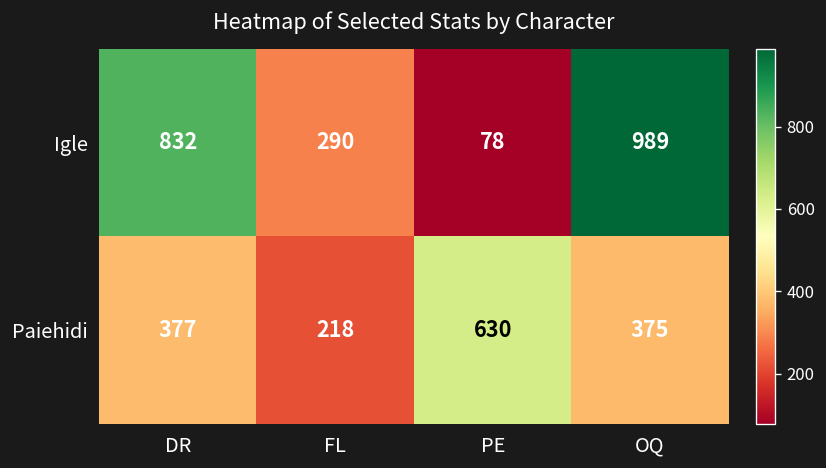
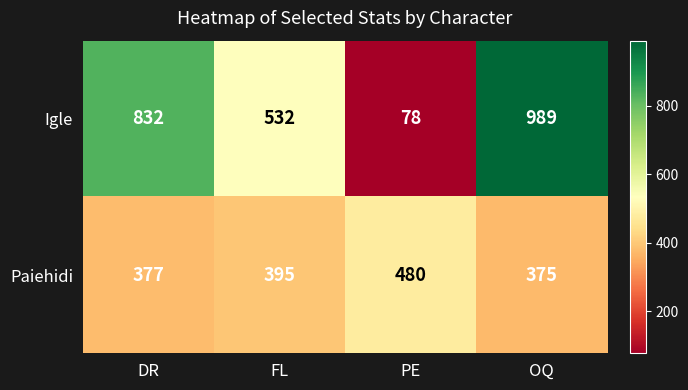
  {
    "Igle": {
      "DR": 832,
-     "FL": 290,
+     "FL": 532,
      "PE": 78,
      "OQ": 989
    },
    "Paiehidi": {
      "DR": 377,
-     "FL": 218,
-     "PE": 630,
+     "FL": 395,
+     "PE": 480,
      "OQ": 375
    }
  }
